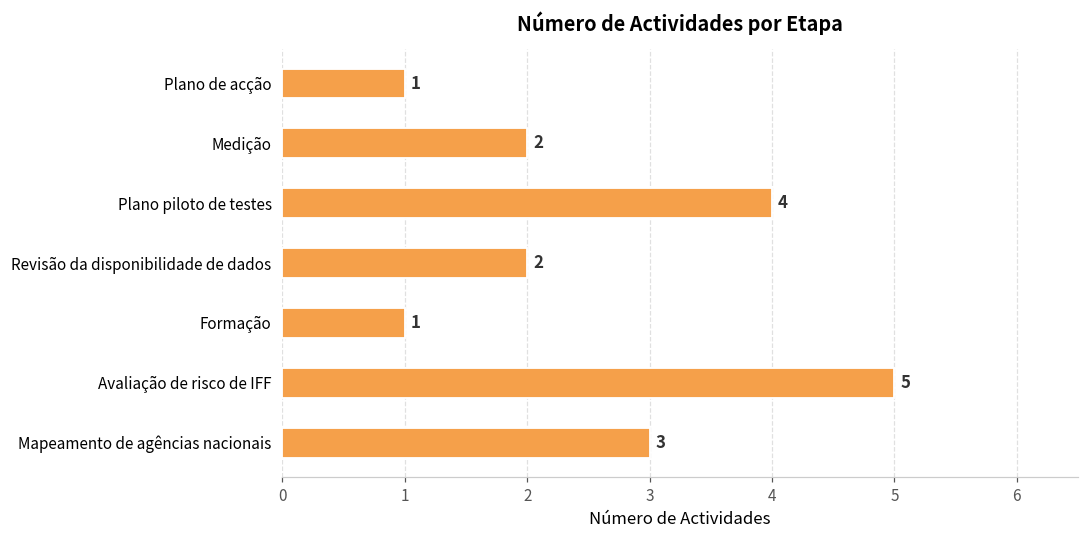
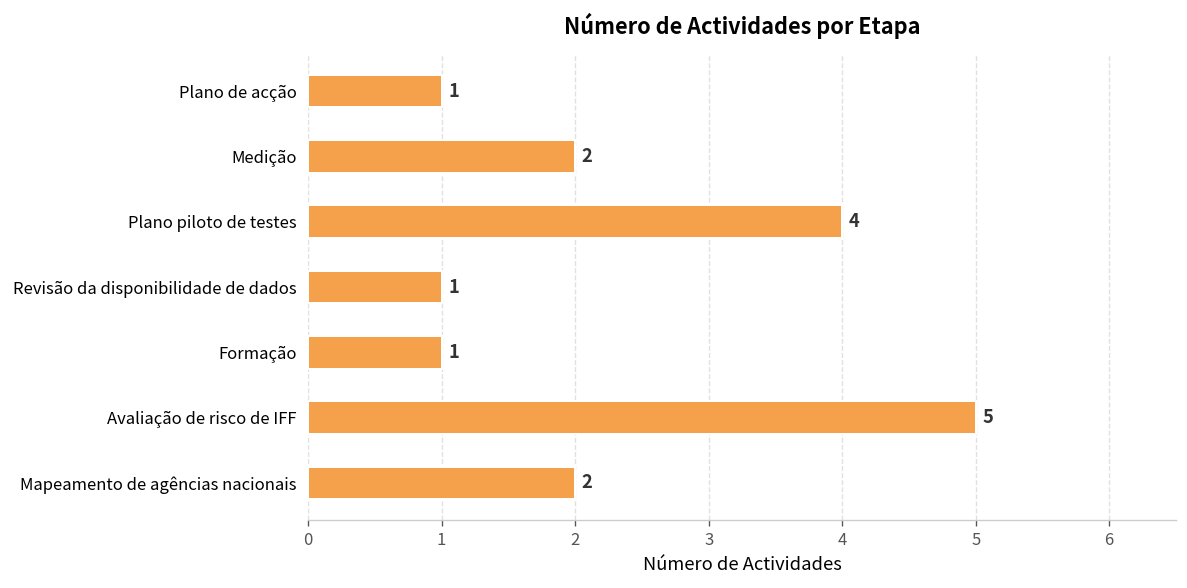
  {
    "Plano de acção": 1,
    "Medição": 2,
    "Plano piloto de testes": 4,
-   "Revisão da disponibilidade de dados": 2,
+   "Revisão da disponibilidade de dados": 1,
    "Formação": 1,
    "Avaliação de risco de IFF": 5,
-   "Mapeamento de agências nacionais": 3
+   "Mapeamento de agências nacionais": 2
  }
